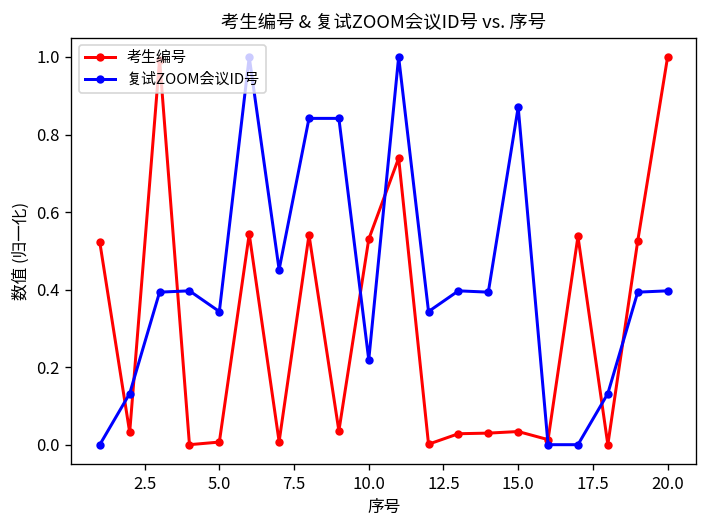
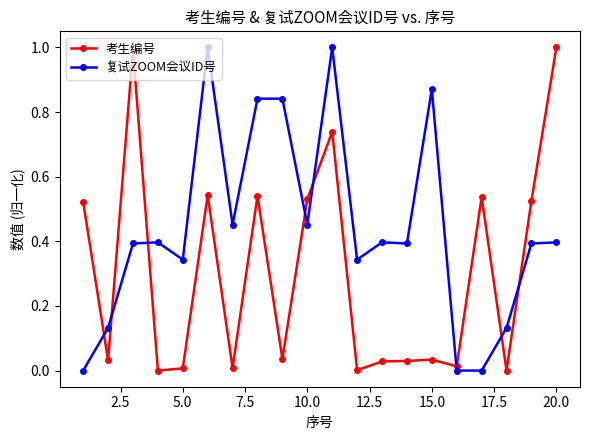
  {
    "考生编号": {
      "5.0": 0.01,
      "10.0": 0.53,
      "15.0": 0.03,
      "20.0": 1.00
    },
    "复试ZOOM会议ID号": {
      "5.0": 0.34,
-     "10.0": 0.22,
+     "10.0": 0.45,
      "15.0": 0.87,
      "20.0": 0.40
    }
  }
